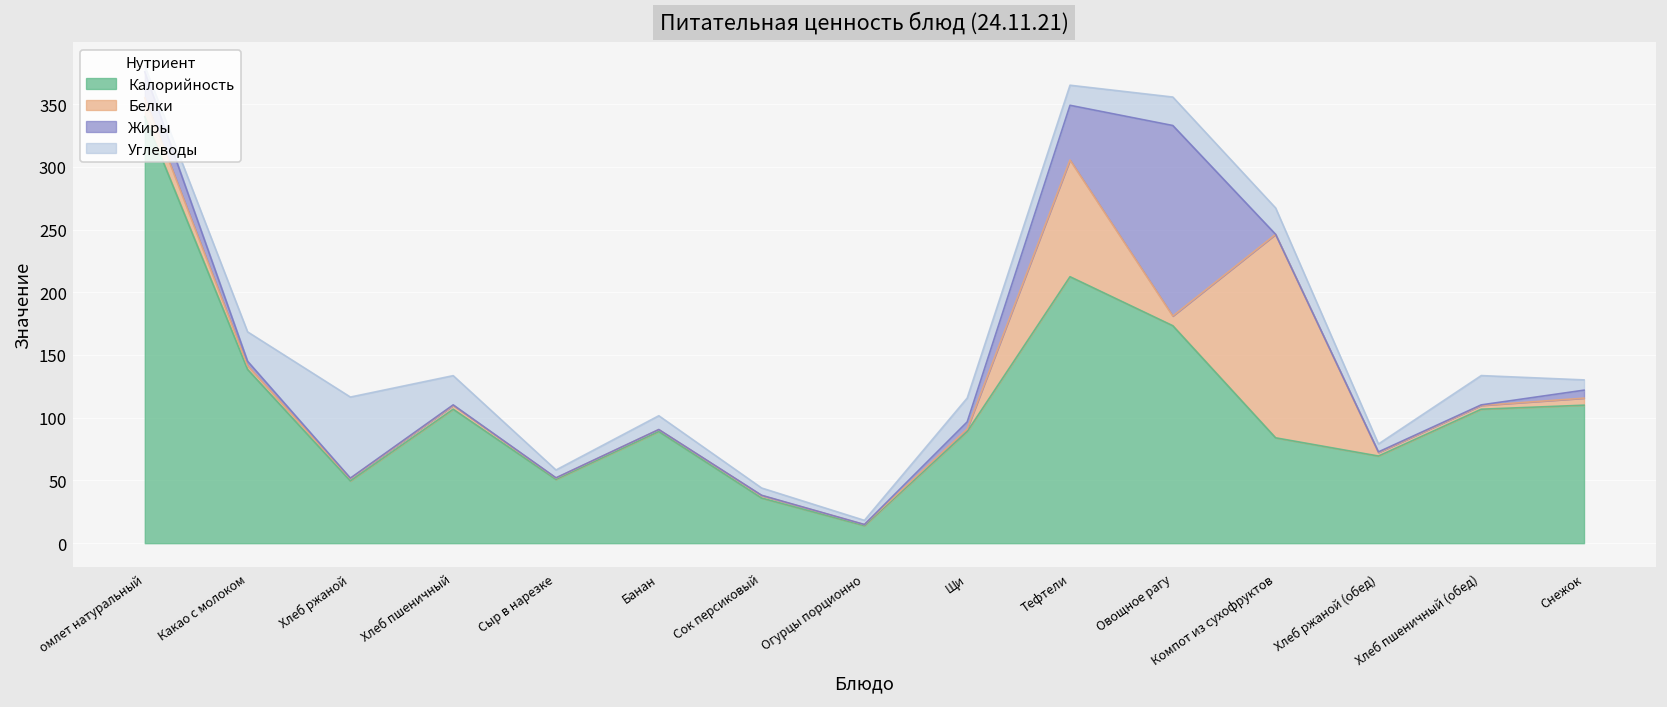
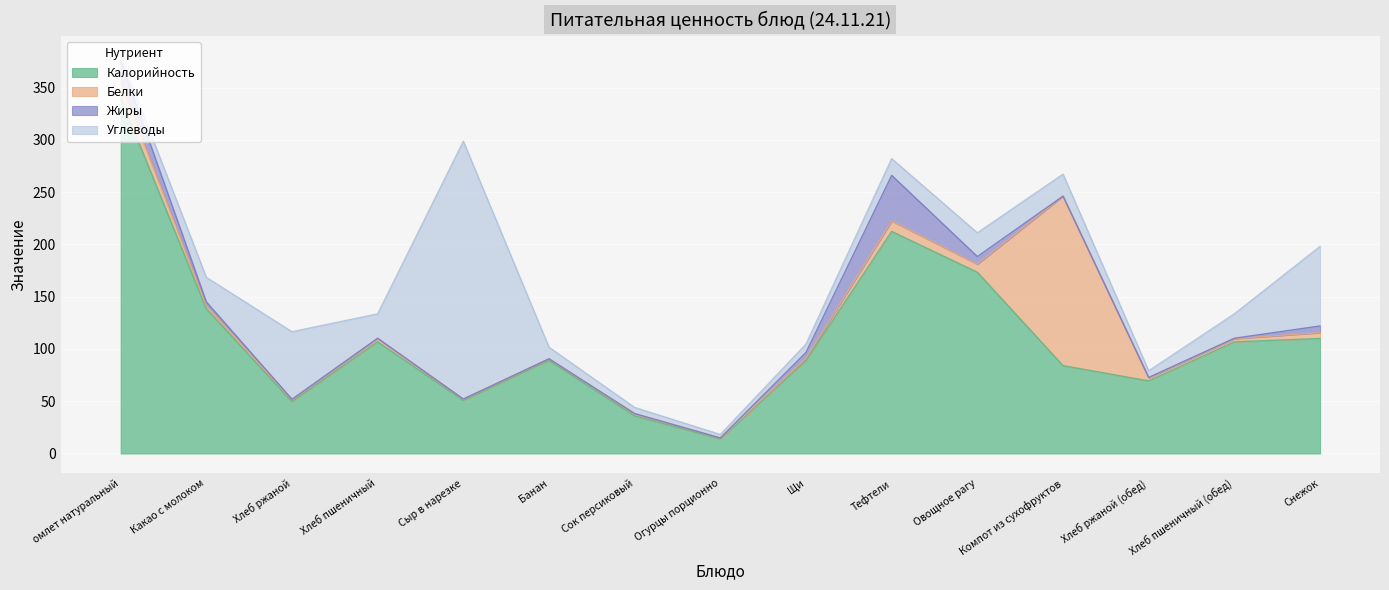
  {
    "Калорийность": {
      "Какао с молоком": 139,
      "Хлеб пшеничный": 107,
      "Тефтели": 212,
      "Овощное рагу": 173,
      "Компот из сухофруктов": 84,
      "Хлеб ржаной (обед)": 69,
      "Хлеб пшеничный (обед)": 107,
      "Снежок": 110
    },
    "Белки": {
      "Какао с молоком": 3,
-     "Тефтели": 93,
+     "Тефтели": 10,
      "Овощное рагу": 8,
      "Снежок": 6
    },
    "Жиры": {
      "Какао с молоком": 4,
      "Щи": 6,
      "Тефтели": 44,
-     "Овощное рагу": 152,
+     "Овощное рагу": 7,
      "Снежок": 6
    },
    "Углеводы": {
      "Какао с молоком": 23,
      "Хлеб ржаной": 65,
      "Хлеб пшеничный": 23,
-     "Сыр в нарезке": 6,
+     "Сыр в нарезке": 247,
      "Банан": 11,
      "Сок персиковый": 6,
      "Огурцы порционно": 3,
-     "Щи": 19,
+     "Щи": 8,
      "Тефтели": 16,
      "Овощное рагу": 23,
      "Компот из сухофруктов": 21,
      "Хлеб ржаной (обед)": 6,
      "Хлеб пшеничный (обед)": 23,
-     "Снежок": 8
+     "Снежок": 76
    }
  }
